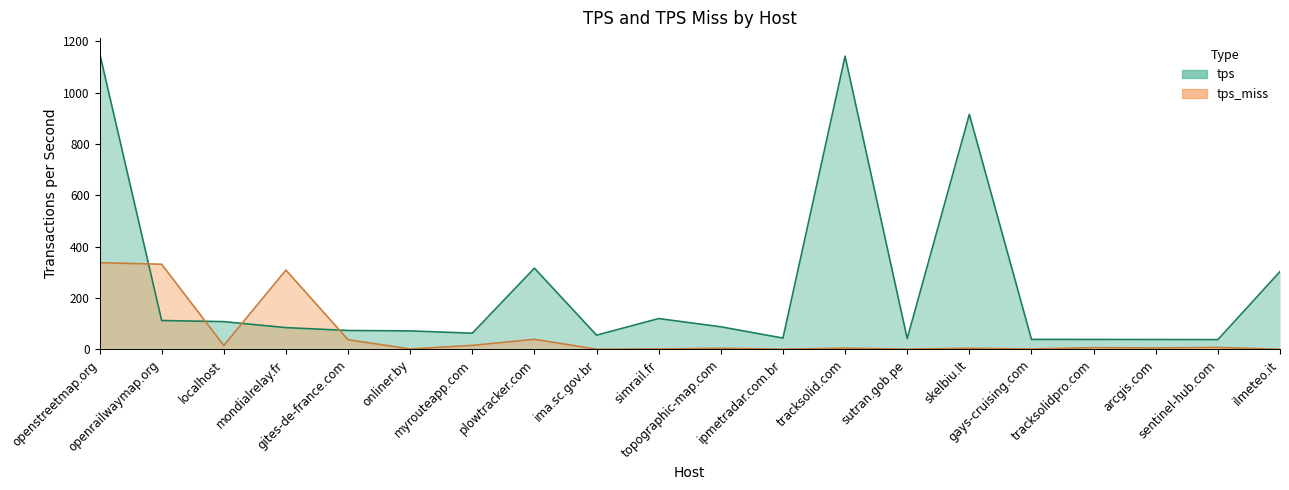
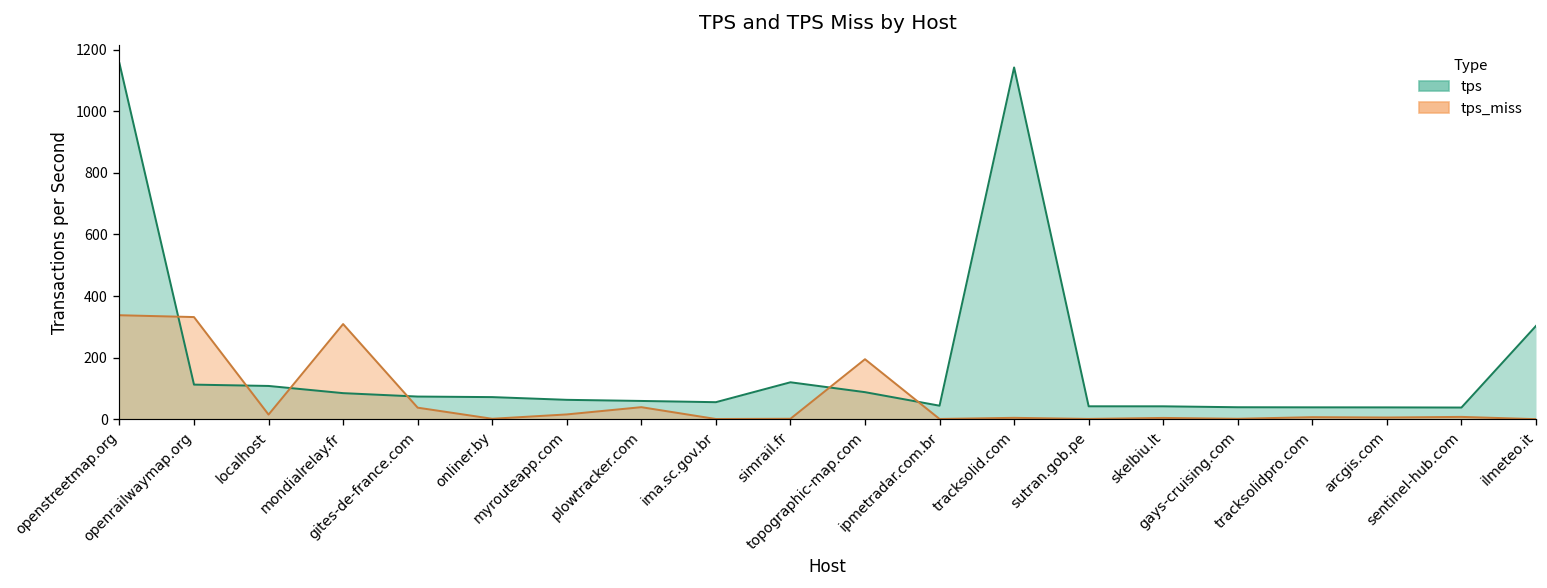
  {
    "tps": {
      "openstreetmap.org": 1160,
      "openrailwaymap.org": 110,
      "localhost": 110,
      "mondialrelay.fr": 80,
      "gites-de-france.com": 70,
      "onliner.by": 70,
      "myrouteapp.com": 60,
-     "plowtracker.com": 320,
+     "plowtracker.com": 60,
      "ima.sc.gov.br": 60,
      "simrail.fr": 120,
      "topographic-map.com": 90,
      "ipmetradar.com.br": 40,
      "tracksolid.com": 1140,
      "sutran.gob.pe": 40,
-     "skelbiu.lt": 920,
+     "skelbiu.lt": 40,
      "gays-cruising.com": 40,
      "tracksolidpro.com": 40,
      "arcgis.com": 40,
      "sentinel-hub.com": 40,
      "ilmeteo.it": 300
    },
    "tps_miss": {
      "openstreetmap.org": 340,
      "openrailwaymap.org": 330,
      "localhost": 10,
      "mondialrelay.fr": 310,
      "gites-de-france.com": 40,
      "onliner.by": 0,
      "myrouteapp.com": 20,
      "plowtracker.com": 40,
      "ima.sc.gov.br": 0,
      "simrail.fr": 0,
-     "topographic-map.com": 0,
+     "topographic-map.com": 190,
      "ipmetradar.com.br": 0,
      "tracksolid.com": 0,
      "sutran.gob.pe": 0,
      "skelbiu.lt": 0,
      "gays-cruising.com": 0,
      "tracksolidpro.com": 10,
      "arcgis.com": 10,
      "sentinel-hub.com": 10,
      "ilmeteo.it": 0
    }
  }
